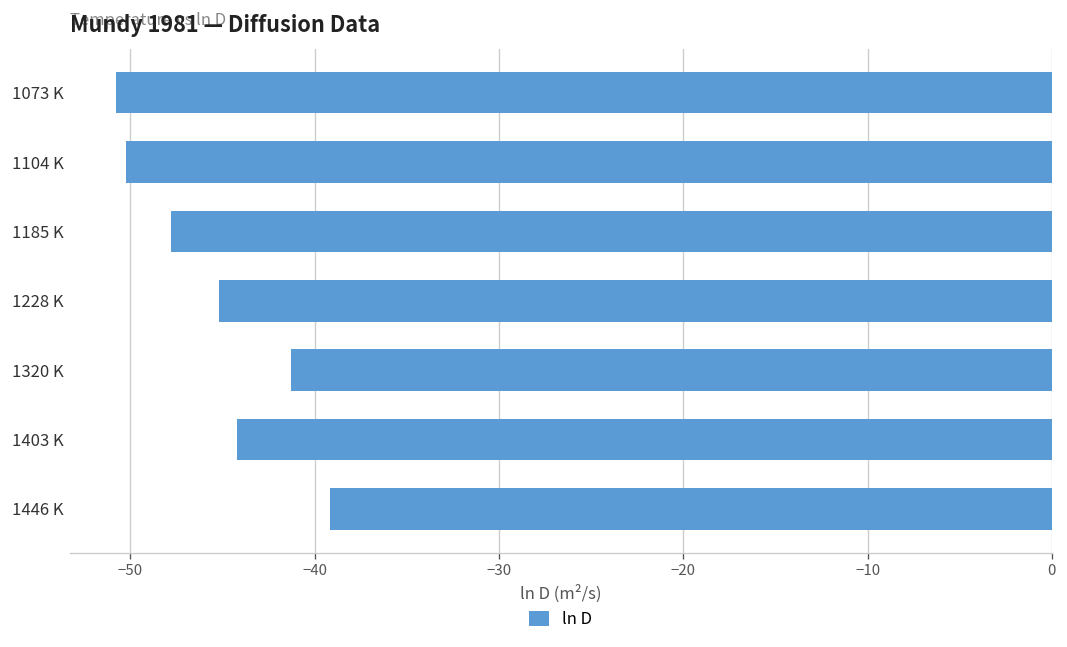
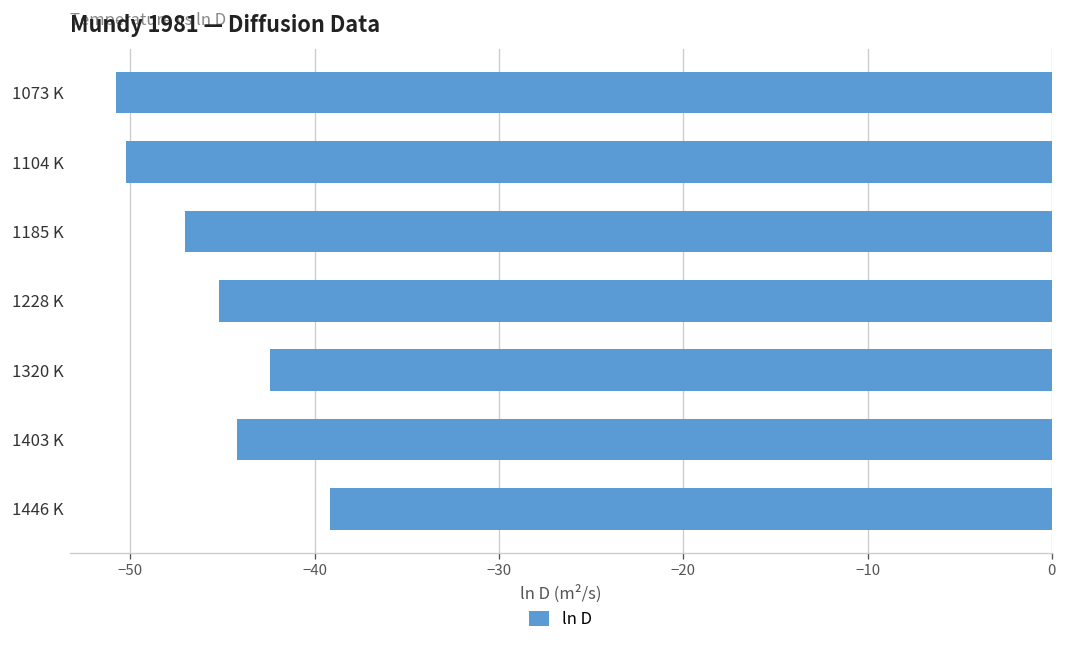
  {
    "1073 K": -50.8,
    "1104 K": -50.2,
-   "1185 K": -47.8,
+   "1185 K": -47.0,
    "1228 K": -45.2,
-   "1320 K": -41.3,
+   "1320 K": -42.4,
    "1403 K": -44.2,
    "1446 K": -39.1
  }
